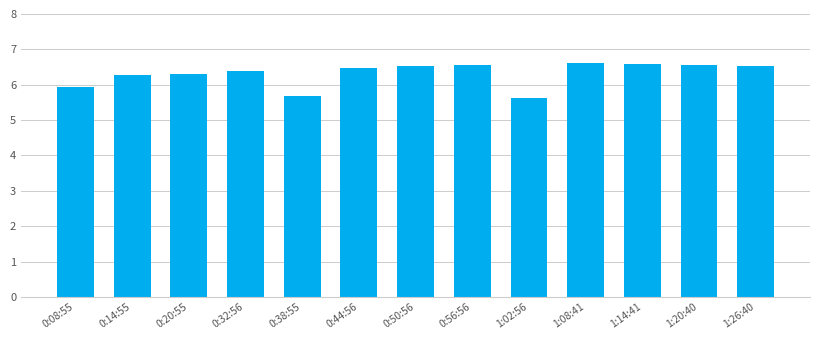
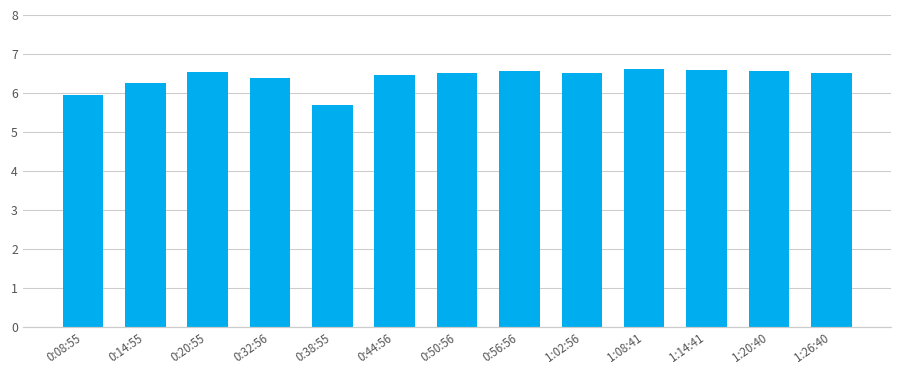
  {
    "0:08:55": 6.0,
    "0:14:55": 6.3,
-   "0:20:55": 6.3,
+   "0:20:55": 6.5,
    "0:32:56": 6.4,
    "0:38:55": 5.7,
    "0:44:56": 6.5,
    "0:50:56": 6.5,
    "0:56:56": 6.6,
-   "1:02:56": 5.6,
+   "1:02:56": 6.5,
    "1:08:41": 6.6,
    "1:14:41": 6.6,
    "1:20:40": 6.6,
    "1:26:40": 6.5
  }
